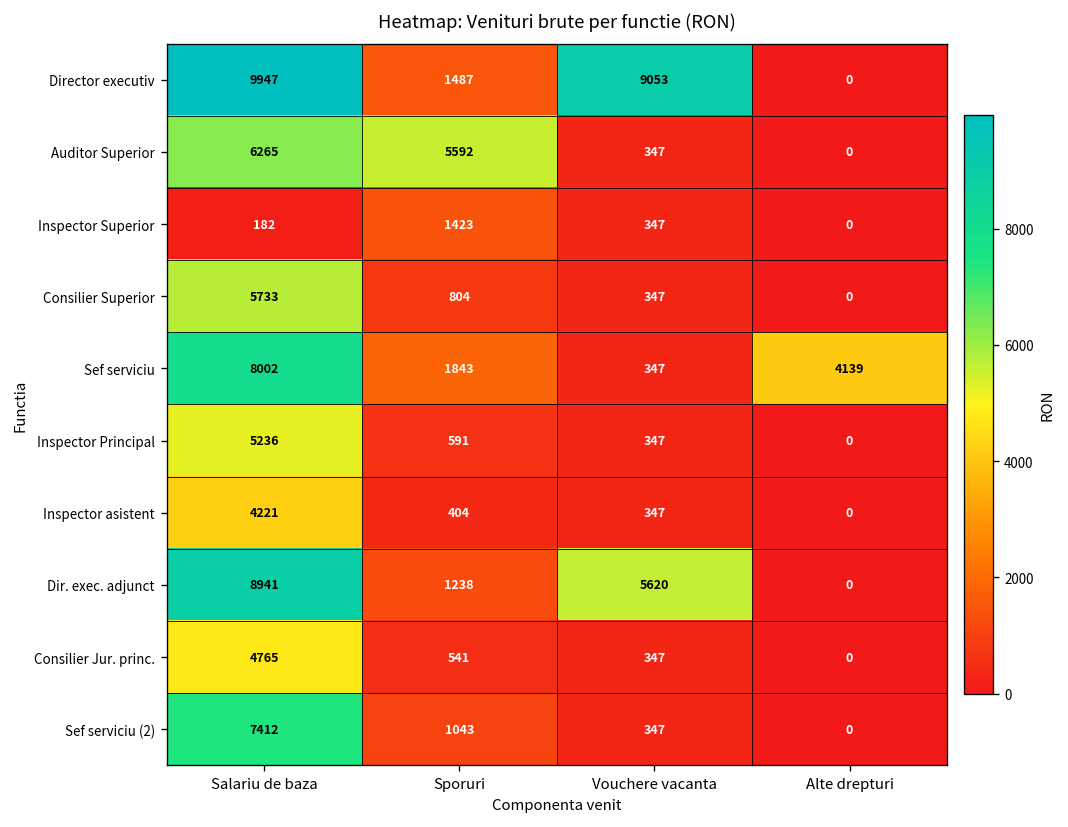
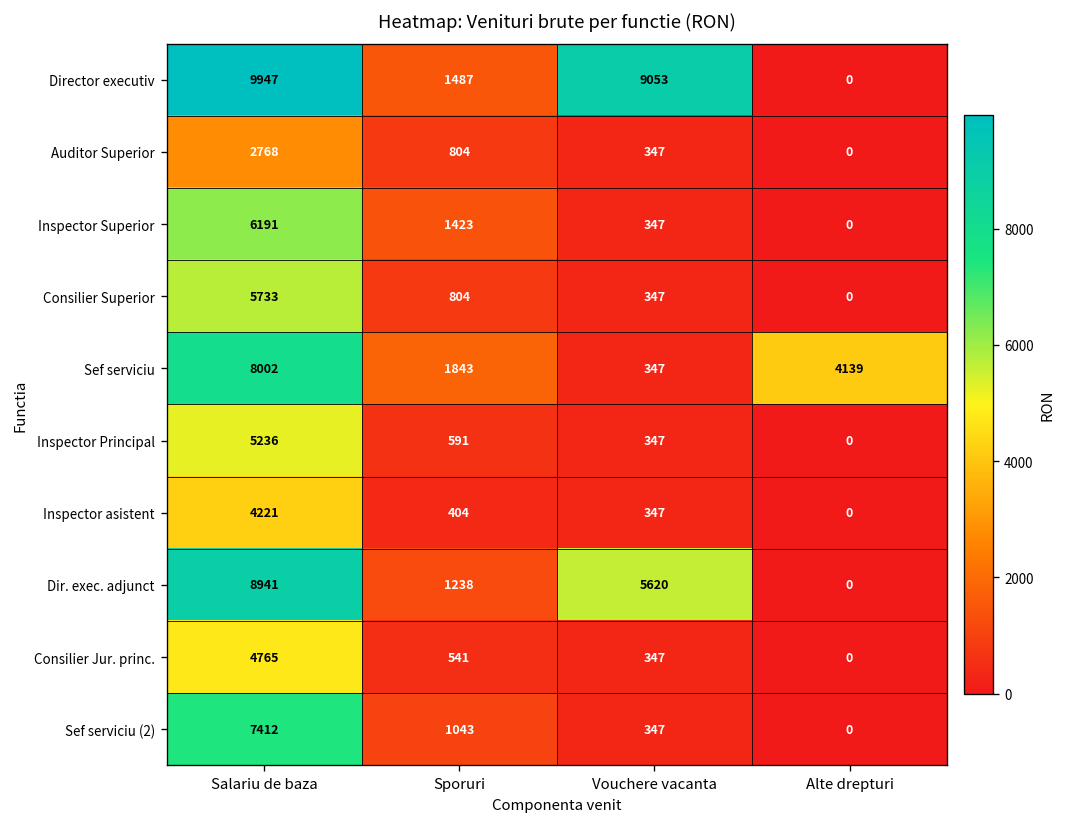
  {
    "Director executiv": {
      "Salariu de baza": 9947,
      "Sporuri": 1487,
      "Vouchere vacanta": 9053,
      "Alte drepturi": 0
    },
    "Auditor Superior": {
-     "Salariu de baza": 6265,
-     "Sporuri": 5592,
+     "Salariu de baza": 2768,
+     "Sporuri": 804,
      "Vouchere vacanta": 347,
      "Alte drepturi": 0
    },
    "Inspector Superior": {
-     "Salariu de baza": 182,
+     "Salariu de baza": 6191,
      "Sporuri": 1423,
      "Vouchere vacanta": 347,
      "Alte drepturi": 0
    },
    "Consilier Superior": {
      "Salariu de baza": 5733,
      "Sporuri": 804,
      "Vouchere vacanta": 347,
      "Alte drepturi": 0
    },
    "Sef serviciu": {
      "Salariu de baza": 8002,
      "Sporuri": 1843,
      "Vouchere vacanta": 347,
      "Alte drepturi": 4139
    },
    "Inspector Principal": {
      "Salariu de baza": 5236,
      "Sporuri": 591,
      "Vouchere vacanta": 347,
      "Alte drepturi": 0
    },
    "Inspector asistent": {
      "Salariu de baza": 4221,
      "Sporuri": 404,
      "Vouchere vacanta": 347,
      "Alte drepturi": 0
    },
    "Dir. exec. adjunct": {
      "Salariu de baza": 8941,
      "Sporuri": 1238,
      "Vouchere vacanta": 5620,
      "Alte drepturi": 0
    },
    "Consilier Jur. princ.": {
      "Salariu de baza": 4765,
      "Sporuri": 541,
      "Vouchere vacanta": 347,
      "Alte drepturi": 0
    },
    "Sef serviciu (2)": {
      "Salariu de baza": 7412,
      "Sporuri": 1043,
      "Vouchere vacanta": 347,
      "Alte drepturi": 0
    }
  }
